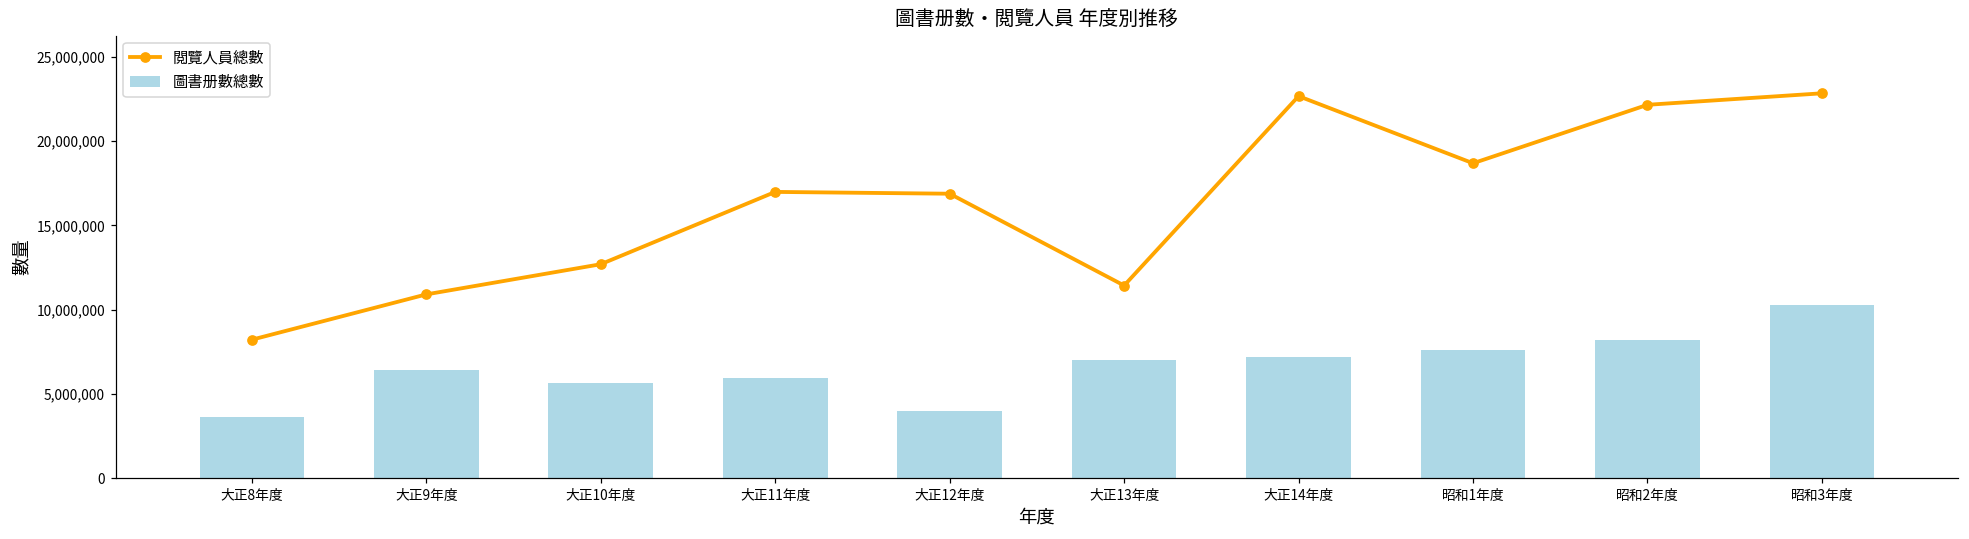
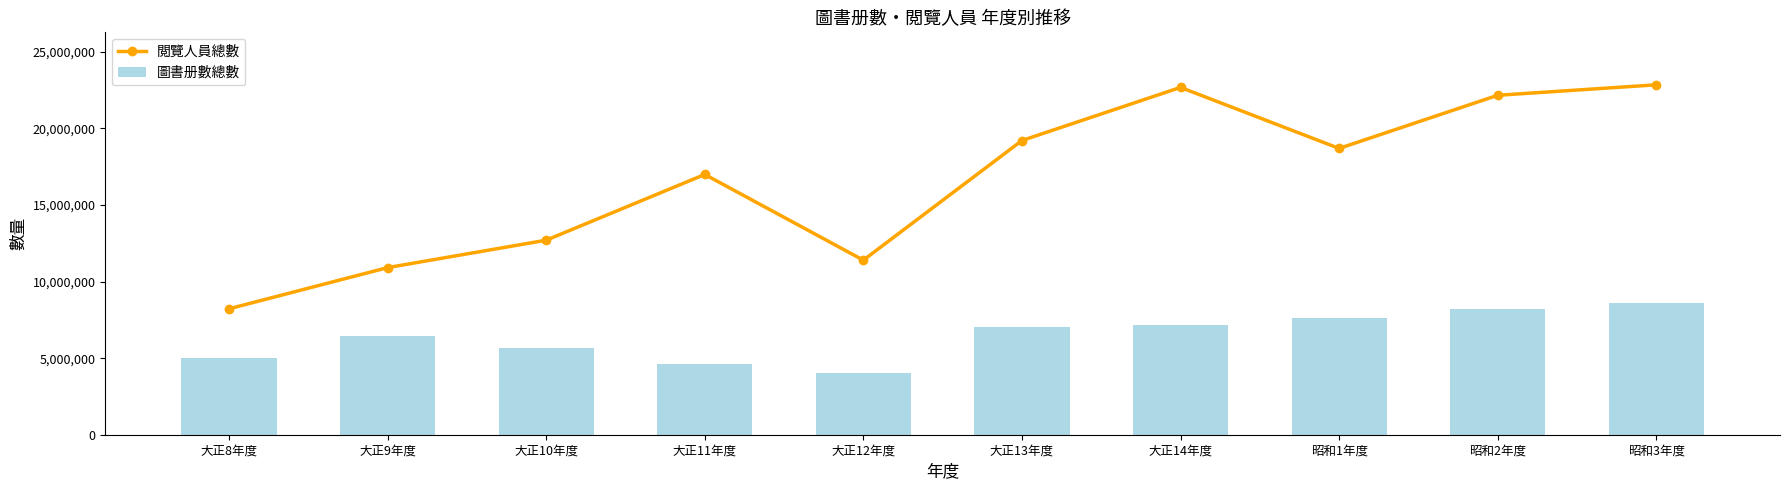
  {
    "圖書册數總數": {
-     "大正8年度": "3,600,000",
+     "大正8年度": "5,000,000",
      "大正9年度": "6,400,000",
      "大正10年度": "5,700,000",
-     "大正11年度": "5,900,000",
+     "大正11年度": "4,600,000",
      "大正12年度": "4,000,000",
      "大正13年度": "7,000,000",
      "大正14年度": "7,200,000",
      "昭和1年度": "7,600,000",
      "昭和2年度": "8,200,000",
-     "昭和3年度": "10,300,000"
+     "昭和3年度": "8,600,000"
    },
    "閲覽人員總數": {
      "大正8年度": "8,200,000",
      "大正9年度": "10,900,000",
      "大正10年度": "12,700,000",
      "大正11年度": "17,000,000",
-     "大正12年度": "16,900,000",
-     "大正13年度": "11,400,000",
+     "大正12年度": "11,400,000",
+     "大正13年度": "19,200,000",
      "大正14年度": "22,700,000",
      "昭和1年度": "18,700,000",
      "昭和2年度": "22,200,000",
      "昭和3年度": "22,800,000"
    }
  }
